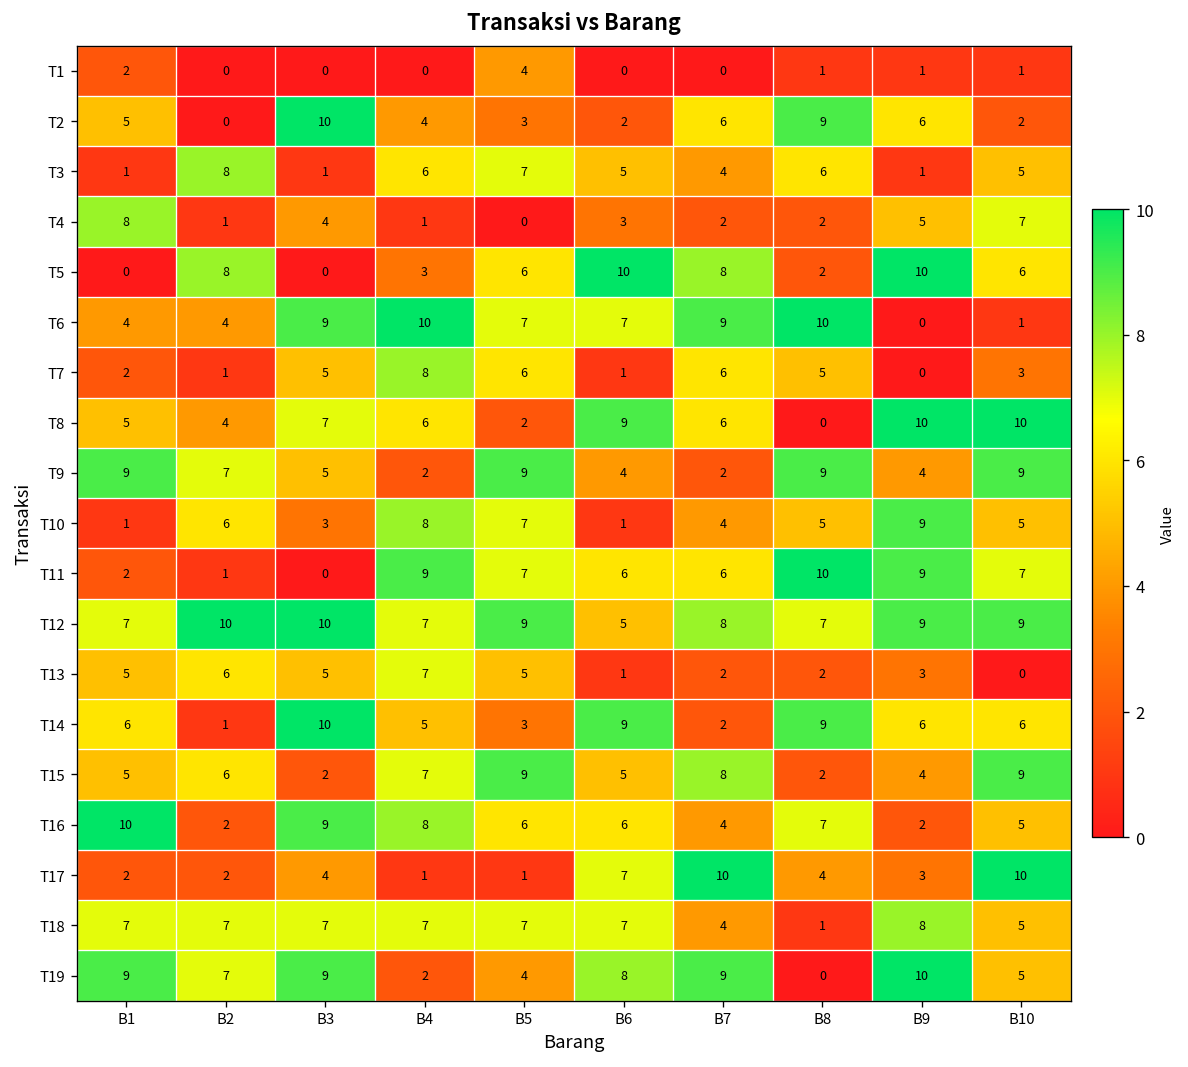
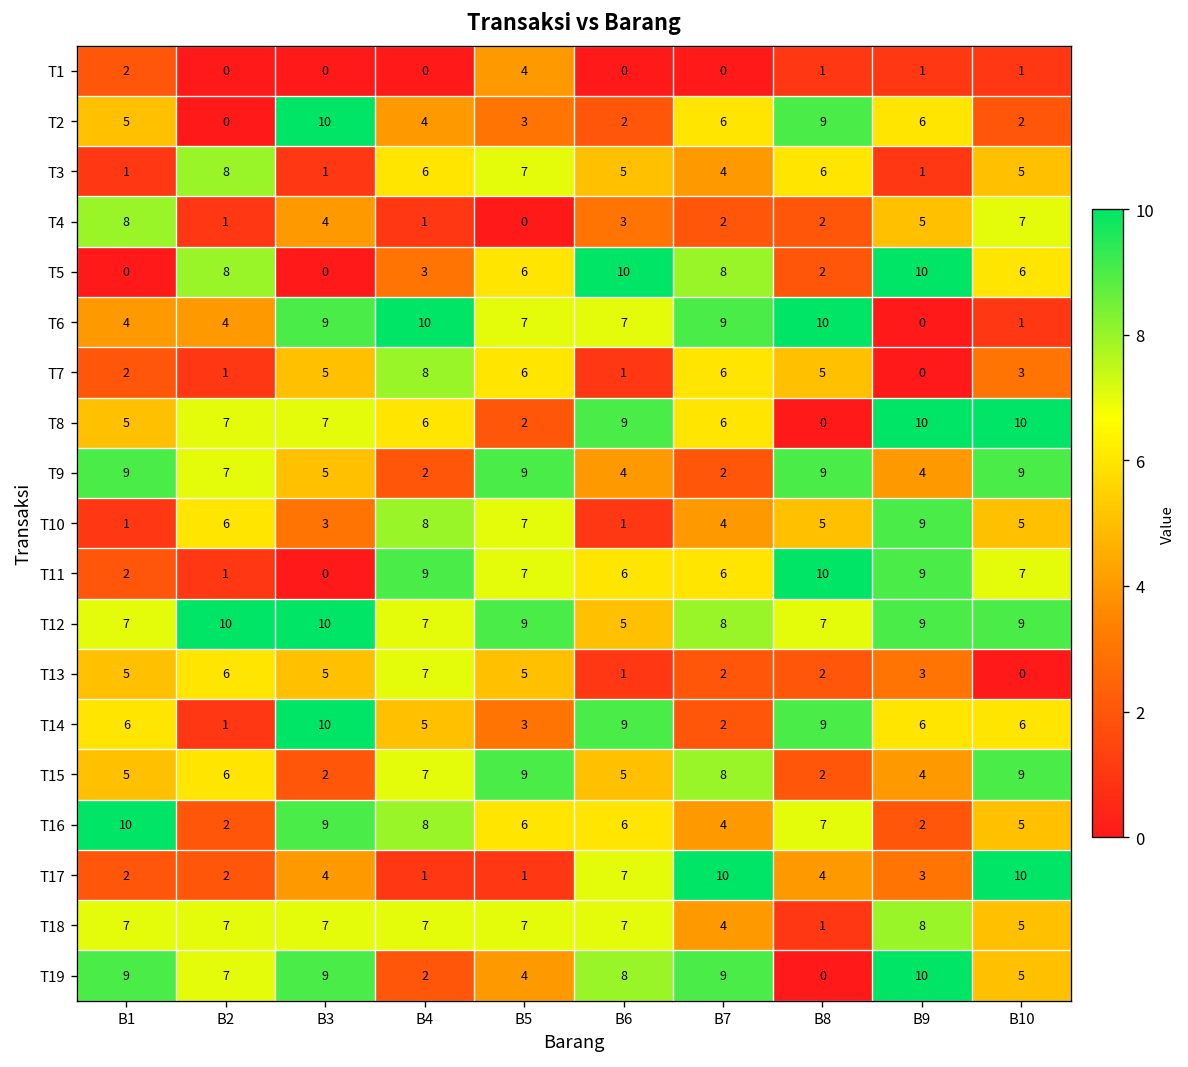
  {
    "T1": {
      "B1": 2,
      "B2": 0,
      "B3": 0,
      "B4": 0,
      "B5": 4,
      "B6": 0,
      "B7": 0,
      "B8": 1,
      "B9": 1,
      "B10": 1
    },
    "T2": {
      "B1": 5,
      "B2": 0,
      "B3": 10,
      "B4": 4,
      "B5": 3,
      "B6": 2,
      "B7": 6,
      "B8": 9,
      "B9": 6,
      "B10": 2
    },
    "T3": {
      "B1": 1,
      "B2": 8,
      "B3": 1,
      "B4": 6,
      "B5": 7,
      "B6": 5,
      "B7": 4,
      "B8": 6,
      "B9": 1,
      "B10": 5
    },
    "T4": {
      "B1": 8,
      "B2": 1,
      "B3": 4,
      "B4": 1,
      "B5": 0,
      "B6": 3,
      "B7": 2,
      "B8": 2,
      "B9": 5,
      "B10": 7
    },
    "T5": {
      "B1": 0,
      "B2": 8,
      "B3": 0,
      "B4": 3,
      "B5": 6,
      "B6": 10,
      "B7": 8,
      "B8": 2,
      "B9": 10,
      "B10": 6
    },
    "T6": {
      "B1": 4,
      "B2": 4,
      "B3": 9,
      "B4": 10,
      "B5": 7,
      "B6": 7,
      "B7": 9,
      "B8": 10,
      "B9": 0,
      "B10": 1
    },
    "T7": {
      "B1": 2,
      "B2": 1,
      "B3": 5,
      "B4": 8,
      "B5": 6,
      "B6": 1,
      "B7": 6,
      "B8": 5,
      "B9": 0,
      "B10": 3
    },
    "T8": {
      "B1": 5,
-     "B2": 4,
+     "B2": 7,
      "B3": 7,
      "B4": 6,
      "B5": 2,
      "B6": 9,
      "B7": 6,
      "B8": 0,
      "B9": 10,
      "B10": 10
    },
    "T9": {
      "B1": 9,
      "B2": 7,
      "B3": 5,
      "B4": 2,
      "B5": 9,
      "B6": 4,
      "B7": 2,
      "B8": 9,
      "B9": 4,
      "B10": 9
    },
    "T10": {
      "B1": 1,
      "B2": 6,
      "B3": 3,
      "B4": 8,
      "B5": 7,
      "B6": 1,
      "B7": 4,
      "B8": 5,
      "B9": 9,
      "B10": 5
    },
    "T11": {
      "B1": 2,
      "B2": 1,
      "B3": 0,
      "B4": 9,
      "B5": 7,
      "B6": 6,
      "B7": 6,
      "B8": 10,
      "B9": 9,
      "B10": 7
    },
    "T12": {
      "B1": 7,
      "B2": 10,
      "B3": 10,
      "B4": 7,
      "B5": 9,
      "B6": 5,
      "B7": 8,
      "B8": 7,
      "B9": 9,
      "B10": 9
    },
    "T13": {
      "B1": 5,
      "B2": 6,
      "B3": 5,
      "B4": 7,
      "B5": 5,
      "B6": 1,
      "B7": 2,
      "B8": 2,
      "B9": 3,
      "B10": 0
    },
    "T14": {
      "B1": 6,
      "B2": 1,
      "B3": 10,
      "B4": 5,
      "B5": 3,
      "B6": 9,
      "B7": 2,
      "B8": 9,
      "B9": 6,
      "B10": 6
    },
    "T15": {
      "B1": 5,
      "B2": 6,
      "B3": 2,
      "B4": 7,
      "B5": 9,
      "B6": 5,
      "B7": 8,
      "B8": 2,
      "B9": 4,
      "B10": 9
    },
    "T16": {
      "B1": 10,
      "B2": 2,
      "B3": 9,
      "B4": 8,
      "B5": 6,
      "B6": 6,
      "B7": 4,
      "B8": 7,
      "B9": 2,
      "B10": 5
    },
    "T17": {
      "B1": 2,
      "B2": 2,
      "B3": 4,
      "B4": 1,
      "B5": 1,
      "B6": 7,
      "B7": 10,
      "B8": 4,
      "B9": 3,
      "B10": 10
    },
    "T18": {
      "B1": 7,
      "B2": 7,
      "B3": 7,
      "B4": 7,
      "B5": 7,
      "B6": 7,
      "B7": 4,
      "B8": 1,
      "B9": 8,
      "B10": 5
    },
    "T19": {
      "B1": 9,
      "B2": 7,
      "B3": 9,
      "B4": 2,
      "B5": 4,
      "B6": 8,
      "B7": 9,
      "B8": 0,
      "B9": 10,
      "B10": 5
    }
  }
